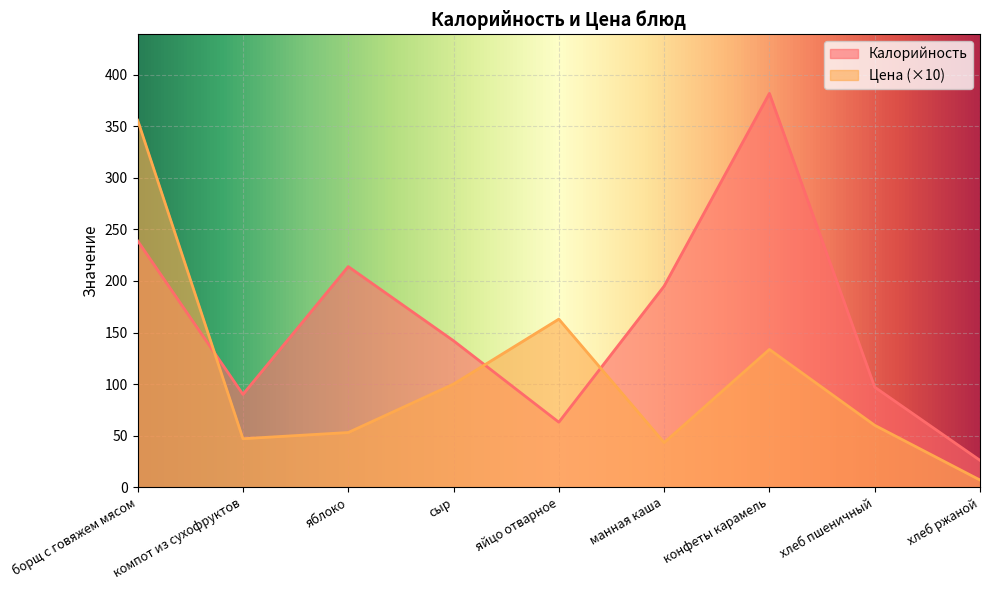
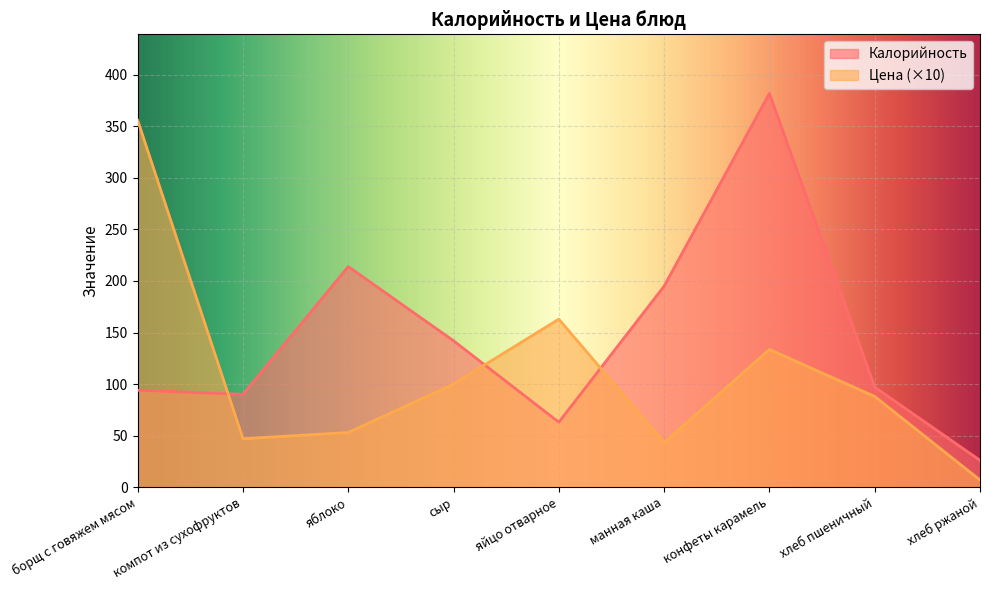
  {
    "Калорийность": {
-     "борщ с говяжем мясом": 239,
+     "борщ с говяжем мясом": 94,
      "компот из сухофруктов": 90,
      "яблоко": 214,
      "сыр": 142,
      "яйцо отварное": 63,
      "манная каша": 195,
      "конфеты карамель": 382,
      "хлеб пшеничный": 97,
      "хлеб ржаной": 26
    },
    "Цена (×10)": {
      "борщ с говяжем мясом": 356,
      "компот из сухофруктов": 47,
      "яблоко": 53,
      "сыр": 100,
      "яйцо отварное": 163,
      "манная каша": 43,
      "конфеты карамель": 134,
-     "хлеб пшеничный": 60,
+     "хлеб пшеничный": 88,
      "хлеб ржаной": 7
    }
  }
